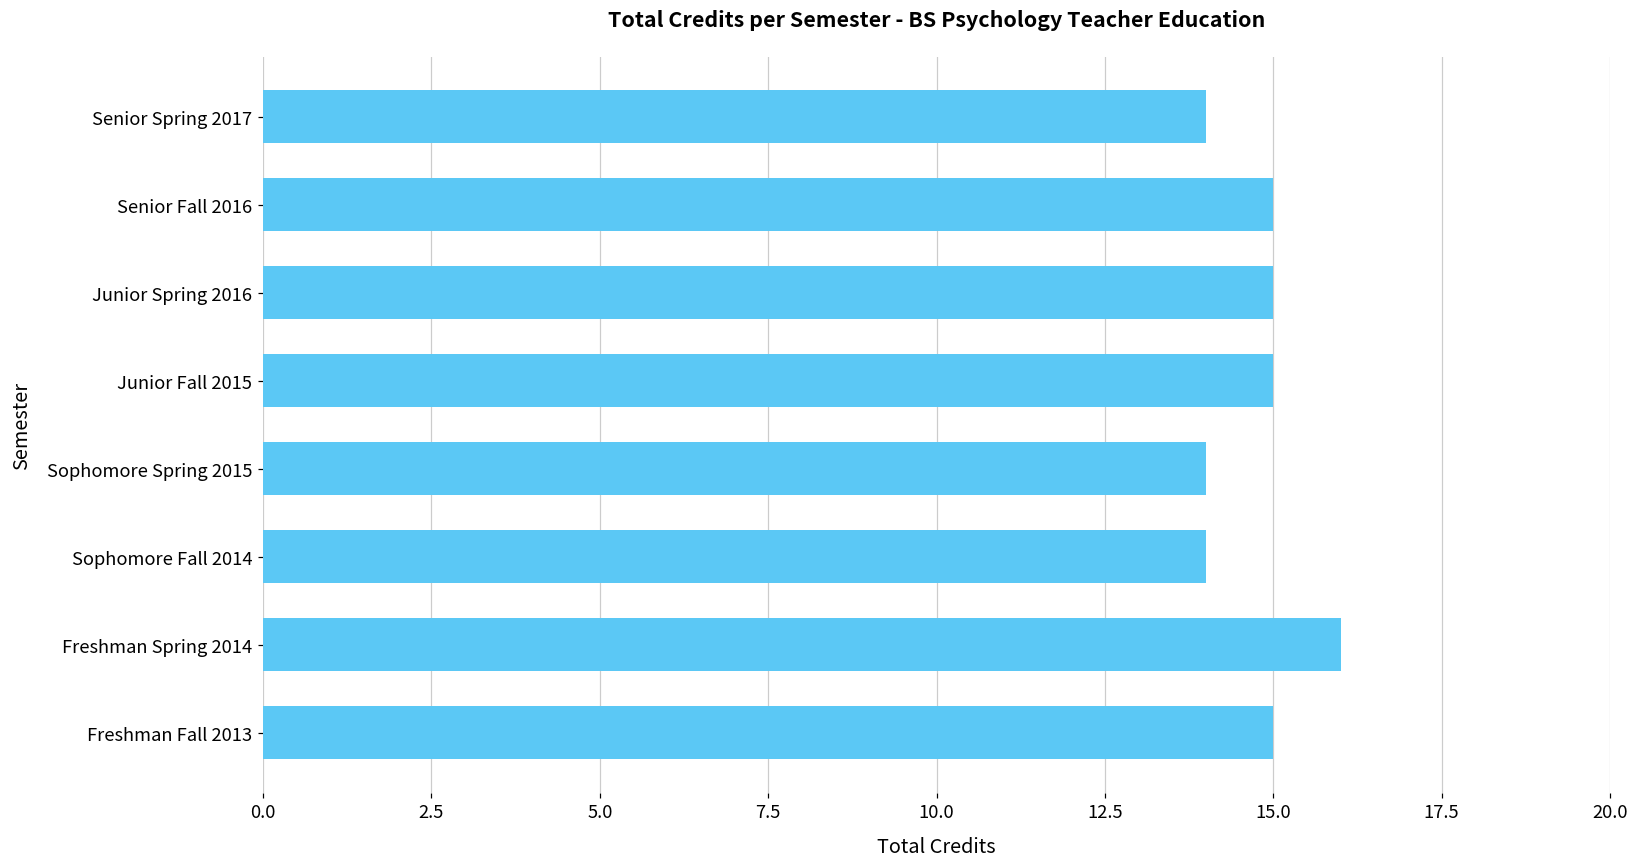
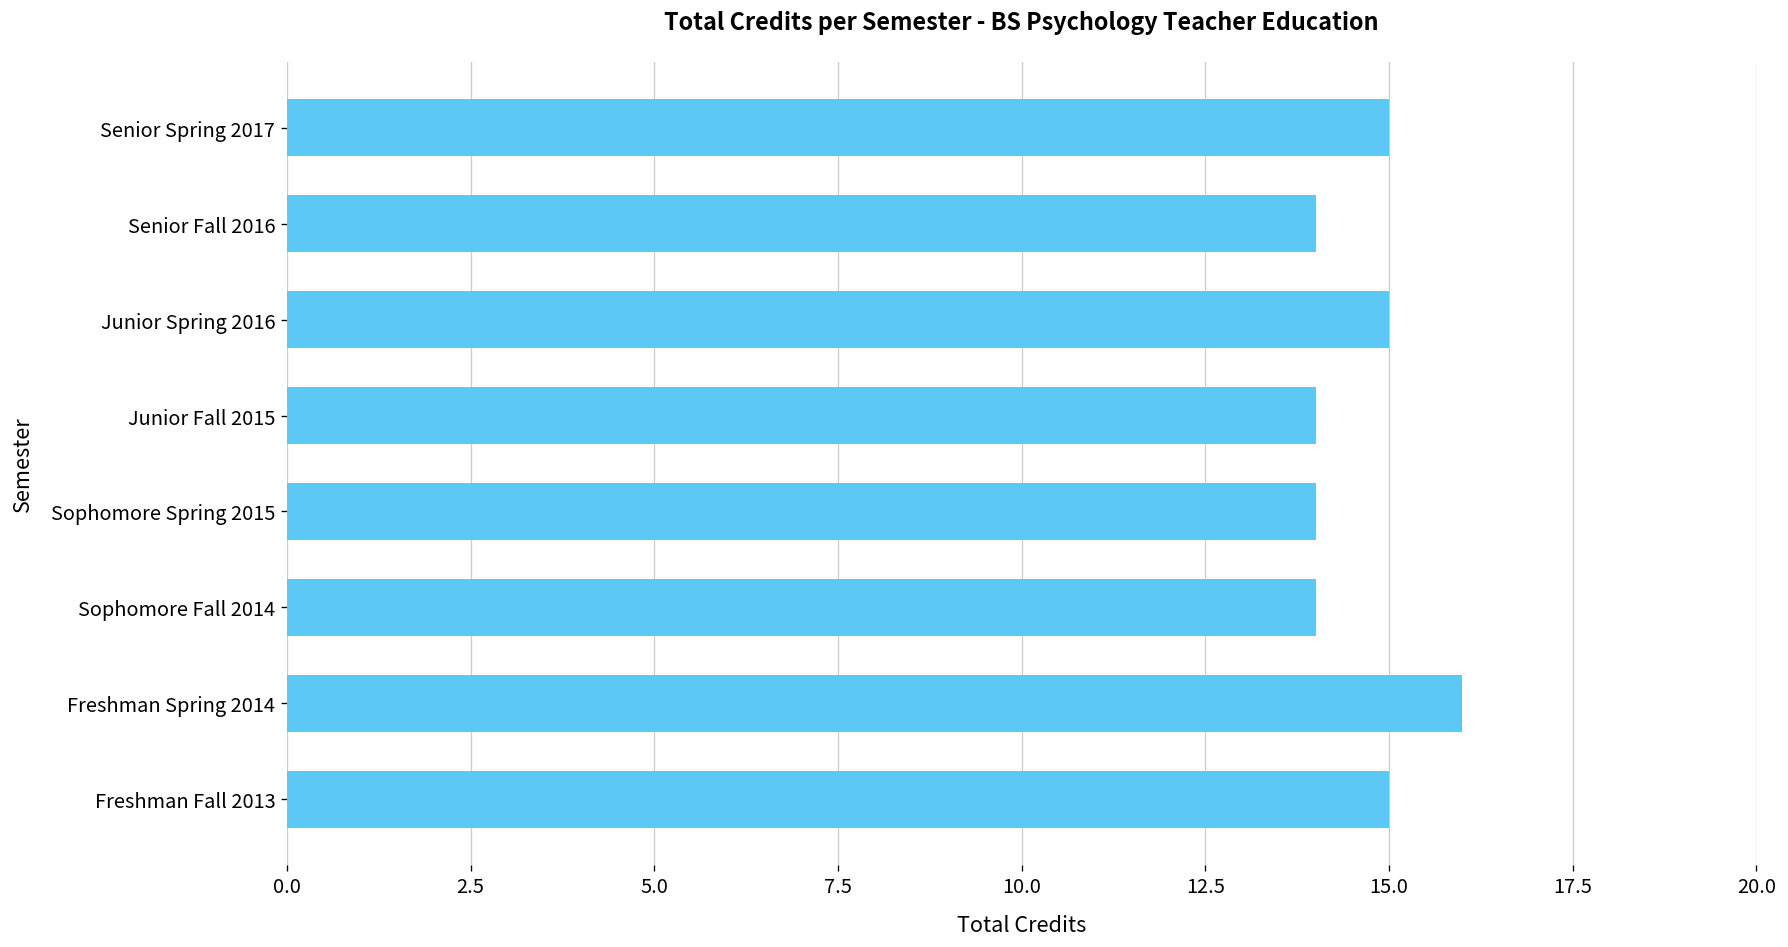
  {
-   "Senior Spring 2017": 14,
-   "Senior Fall 2016": 15,
+   "Senior Spring 2017": 15,
+   "Senior Fall 2016": 14,
    "Junior Spring 2016": 15,
-   "Junior Fall 2015": 15,
+   "Junior Fall 2015": 14,
    "Sophomore Spring 2015": 14,
    "Sophomore Fall 2014": 14,
    "Freshman Spring 2014": 16,
    "Freshman Fall 2013": 15
  }
